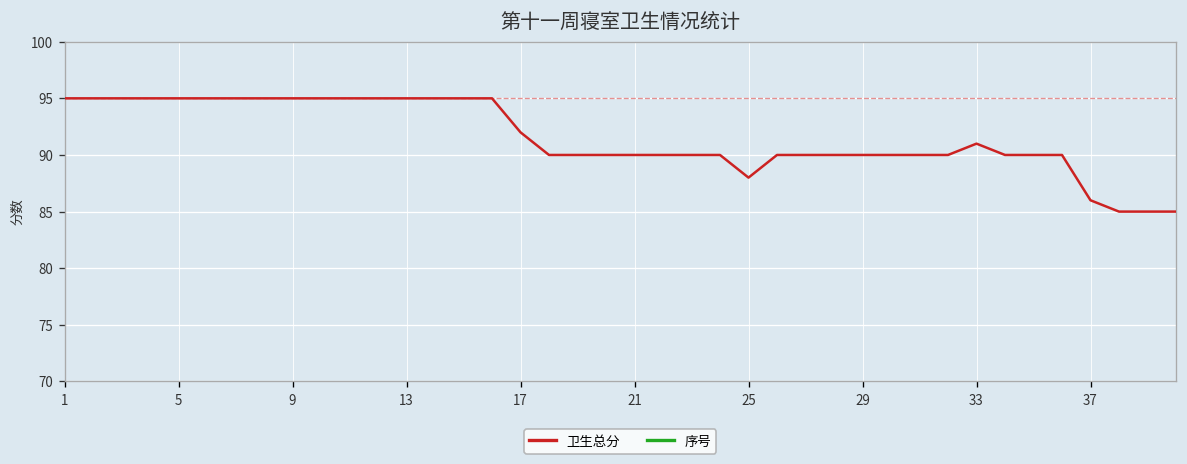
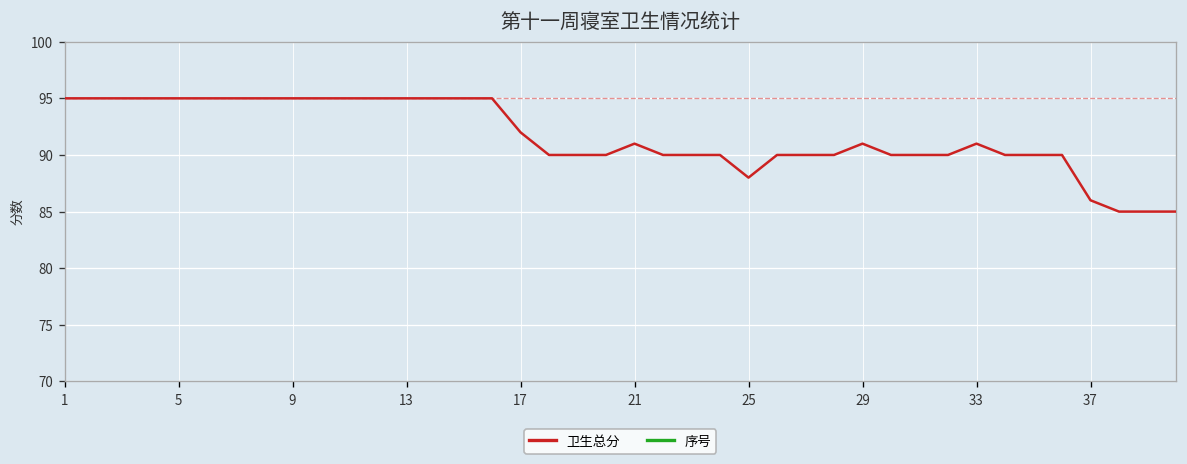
  {
    "卫生总分": {
      "1": 95,
      "5": 95,
      "9": 95,
      "13": 95,
      "17": 92,
-     "21": 90,
+     "21": 91,
      "25": 88,
-     "29": 90,
+     "29": 91,
      "33": 91,
      "37": 86
    }
  }
